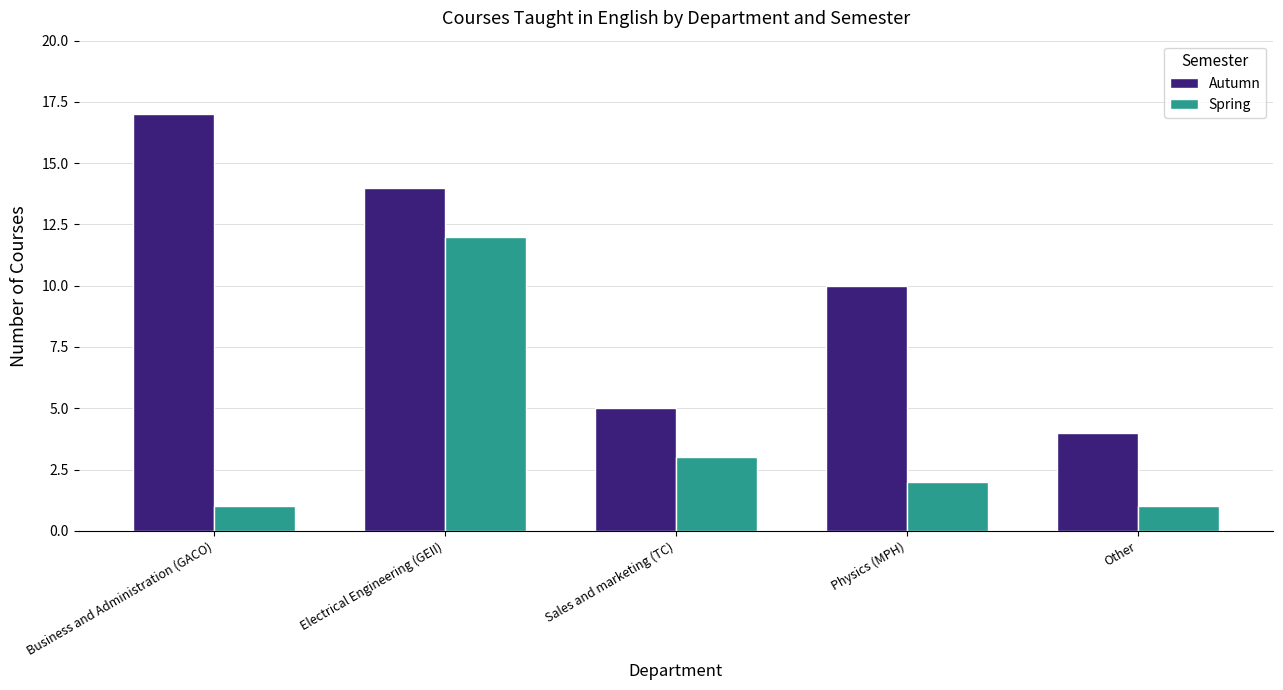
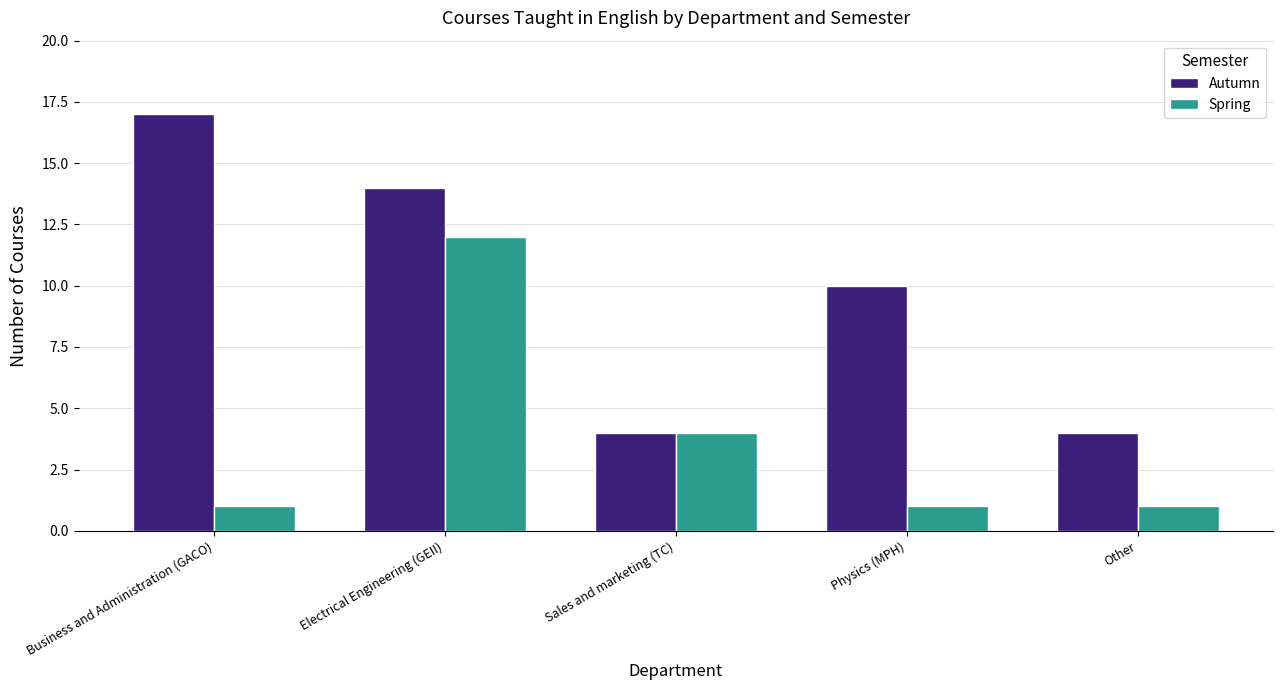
  {
    "Autumn": {
      "Business and Administration (GACO)": 17,
      "Electrical Engineering (GEII)": 14,
-     "Sales and marketing (TC)": 5,
+     "Sales and marketing (TC)": 4,
      "Physics (MPH)": 10,
      "Other": 4
    },
    "Spring": {
      "Business and Administration (GACO)": 1,
      "Electrical Engineering (GEII)": 12,
-     "Sales and marketing (TC)": 3,
-     "Physics (MPH)": 2,
+     "Sales and marketing (TC)": 4,
+     "Physics (MPH)": 1,
      "Other": 1
    }
  }
